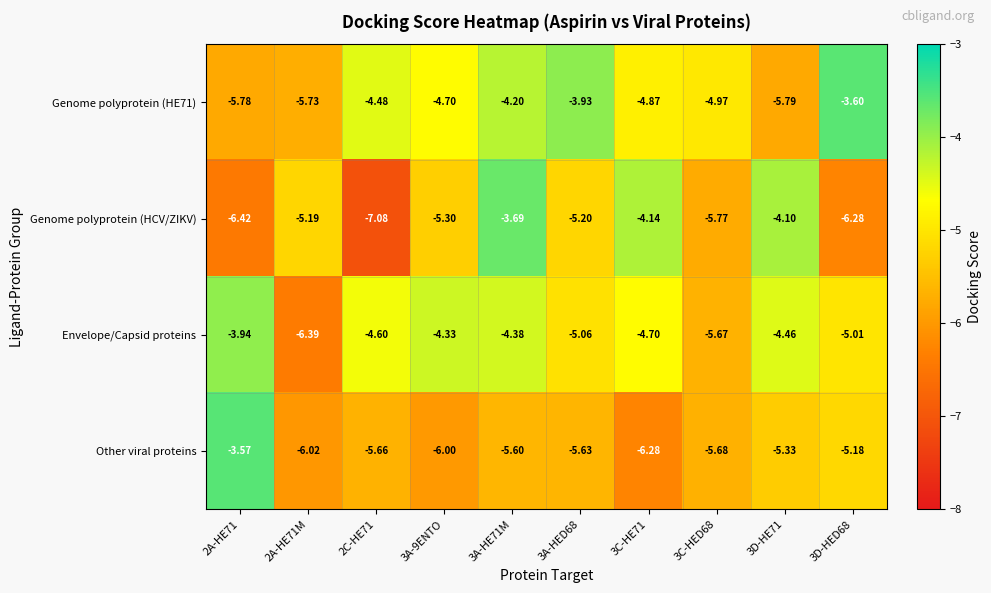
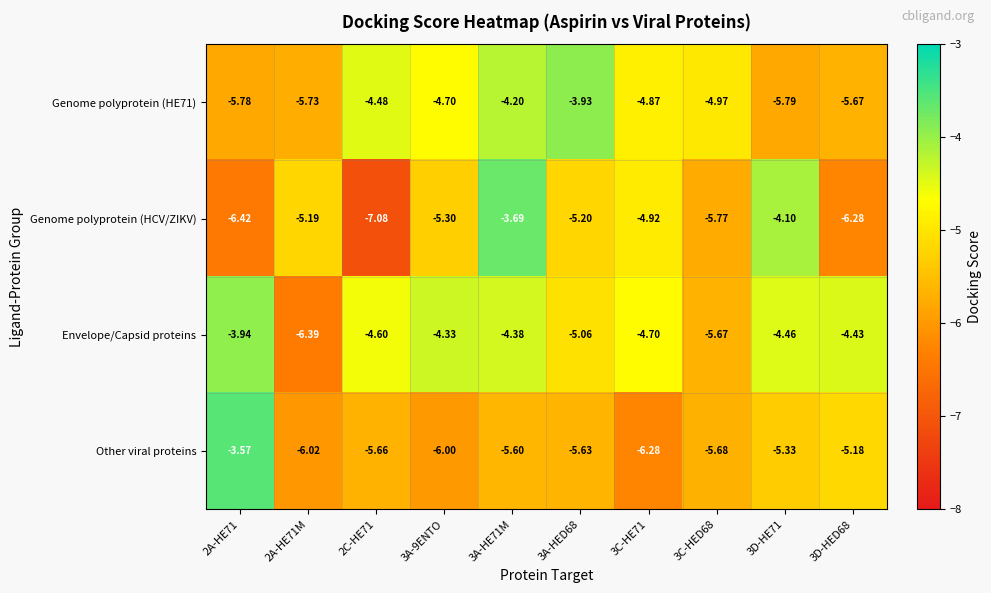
  {
    "Genome polyprotein (HE71)": {
      "2A-HE71": -5.78,
      "2A-HE71M": -5.73,
      "2C-HE71": -4.48,
      "3A-9ENTO": -4.70,
      "3A-HE71M": -4.20,
      "3A-HED68": -3.93,
      "3C-HE71": -4.87,
      "3C-HED68": -4.97,
      "3D-HE71": -5.79,
-     "3D-HED68": -3.60
+     "3D-HED68": -5.67
    },
    "Genome polyprotein (HCV/ZIKV)": {
      "2A-HE71": -6.42,
      "2A-HE71M": -5.19,
      "2C-HE71": -7.08,
      "3A-9ENTO": -5.30,
      "3A-HE71M": -3.69,
      "3A-HED68": -5.20,
-     "3C-HE71": -4.14,
+     "3C-HE71": -4.92,
      "3C-HED68": -5.77,
      "3D-HE71": -4.10,
      "3D-HED68": -6.28
    },
    "Envelope/Capsid proteins": {
      "2A-HE71": -3.94,
      "2A-HE71M": -6.39,
      "2C-HE71": -4.60,
      "3A-9ENTO": -4.33,
      "3A-HE71M": -4.38,
      "3A-HED68": -5.06,
      "3C-HE71": -4.70,
      "3C-HED68": -5.67,
      "3D-HE71": -4.46,
-     "3D-HED68": -5.01
+     "3D-HED68": -4.43
    },
    "Other viral proteins": {
      "2A-HE71": -3.57,
      "2A-HE71M": -6.02,
      "2C-HE71": -5.66,
      "3A-9ENTO": -6.00,
      "3A-HE71M": -5.60,
      "3A-HED68": -5.63,
      "3C-HE71": -6.28,
      "3C-HED68": -5.68,
      "3D-HE71": -5.33,
      "3D-HED68": -5.18
    }
  }
